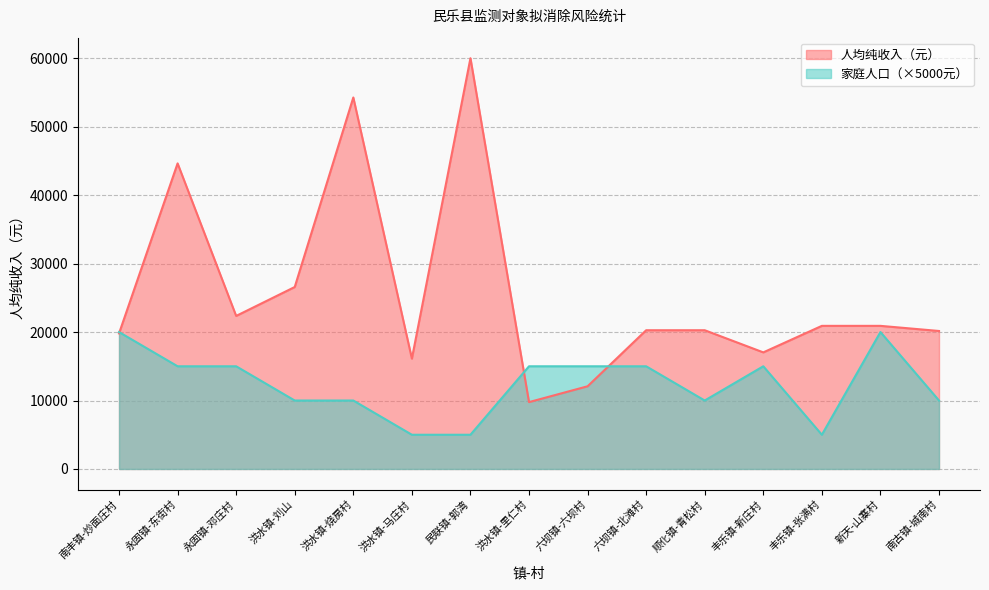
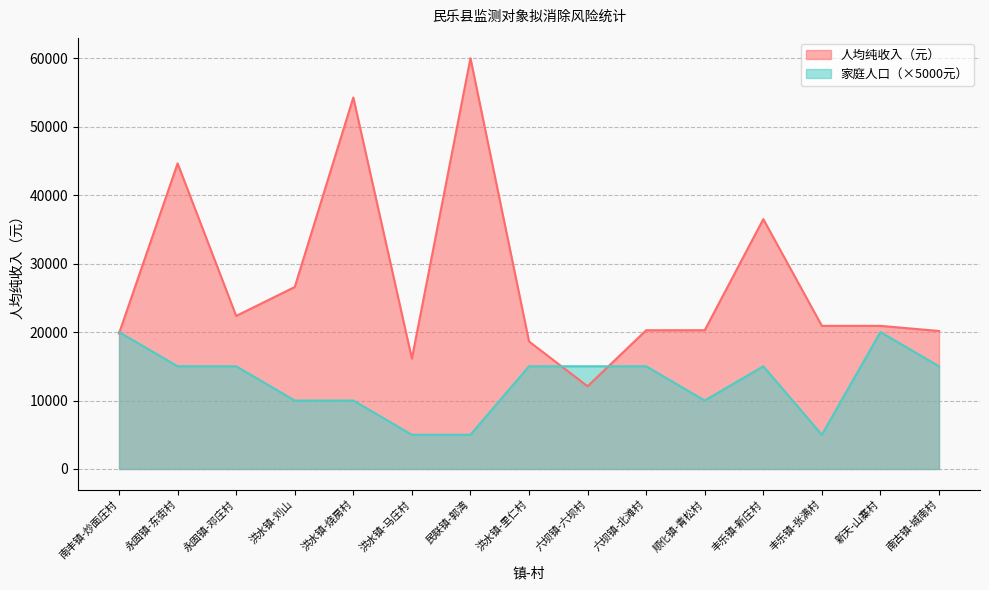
  {
    "人均纯收入（元）": {
      "永固镇-东街村": 45000,
      "永固镇-邓庄村": 22000,
      "洪水镇-刘山": 27000,
      "洪水镇-烧房村": 54000,
      "洪水镇-马庄村": 16000,
      "民联镇-郭湾": 60000,
-     "洪水镇-里仁村": 10000,
+     "洪水镇-里仁村": 19000,
      "六坝镇-六坝村": 12000,
      "六坝镇-北滩村": 20000,
      "顺化镇-青松村": 20000,
-     "丰乐镇-新庄村": 17000,
+     "丰乐镇-新庄村": 36000,
      "丰乐镇-张满村": 21000,
      "新天-山寨村": 21000,
      "南古镇-城南村": 20000
    },
    "家庭人口（×5000元）": {
      "永固镇-东街村": 15000,
      "永固镇-邓庄村": 15000,
      "洪水镇-刘山": 10000,
      "洪水镇-烧房村": 10000,
      "洪水镇-马庄村": 5000,
      "民联镇-郭湾": 5000,
      "洪水镇-里仁村": 15000,
      "六坝镇-六坝村": 15000,
      "六坝镇-北滩村": 15000,
      "顺化镇-青松村": 10000,
      "丰乐镇-新庄村": 15000,
      "丰乐镇-张满村": 5000,
      "新天-山寨村": 20000,
-     "南古镇-城南村": 10000
+     "南古镇-城南村": 15000
    }
  }
